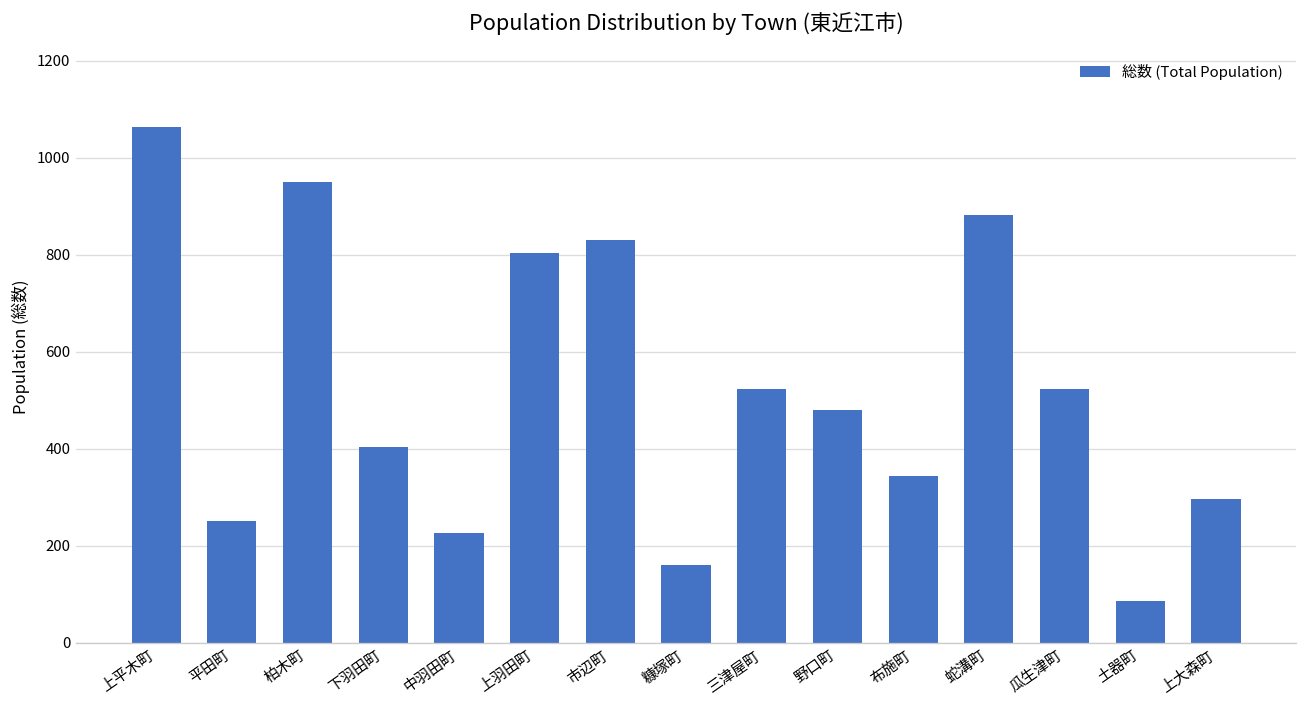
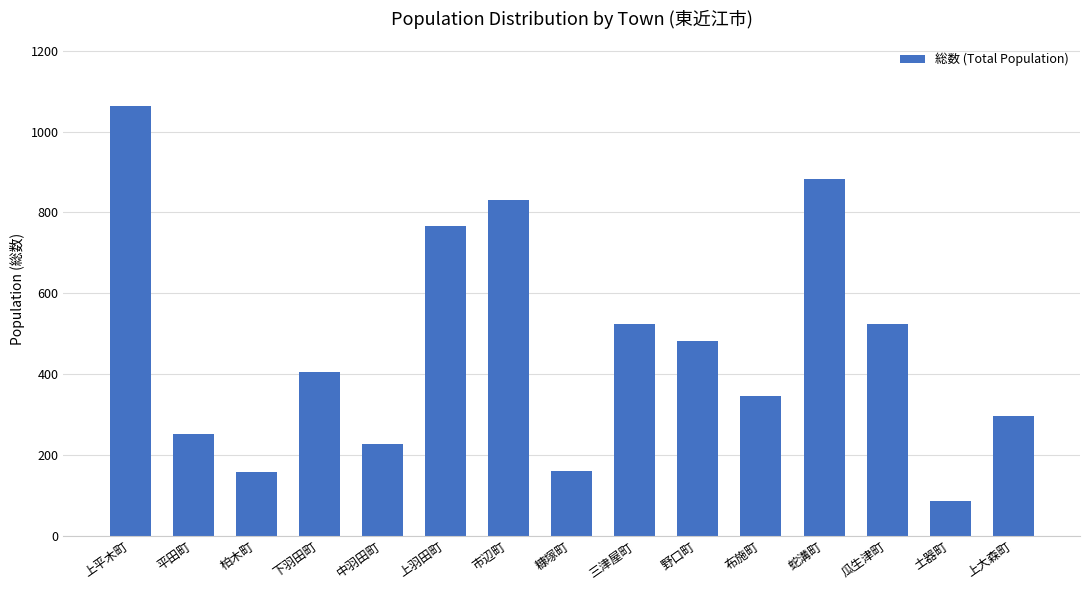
  {
    "上平木町": 1060,
    "平田町": 250,
-   "柏木町": 950,
+   "柏木町": 160,
    "下羽田町": 410,
    "中羽田町": 230,
-   "上羽田町": 800,
+   "上羽田町": 770,
    "市辺町": 830,
    "糠塚町": 160,
    "三津屋町": 520,
    "野口町": 480,
    "布施町": 350,
    "蛇溝町": 880,
    "瓜生津町": 520,
    "土器町": 90,
    "上大森町": 300
  }
